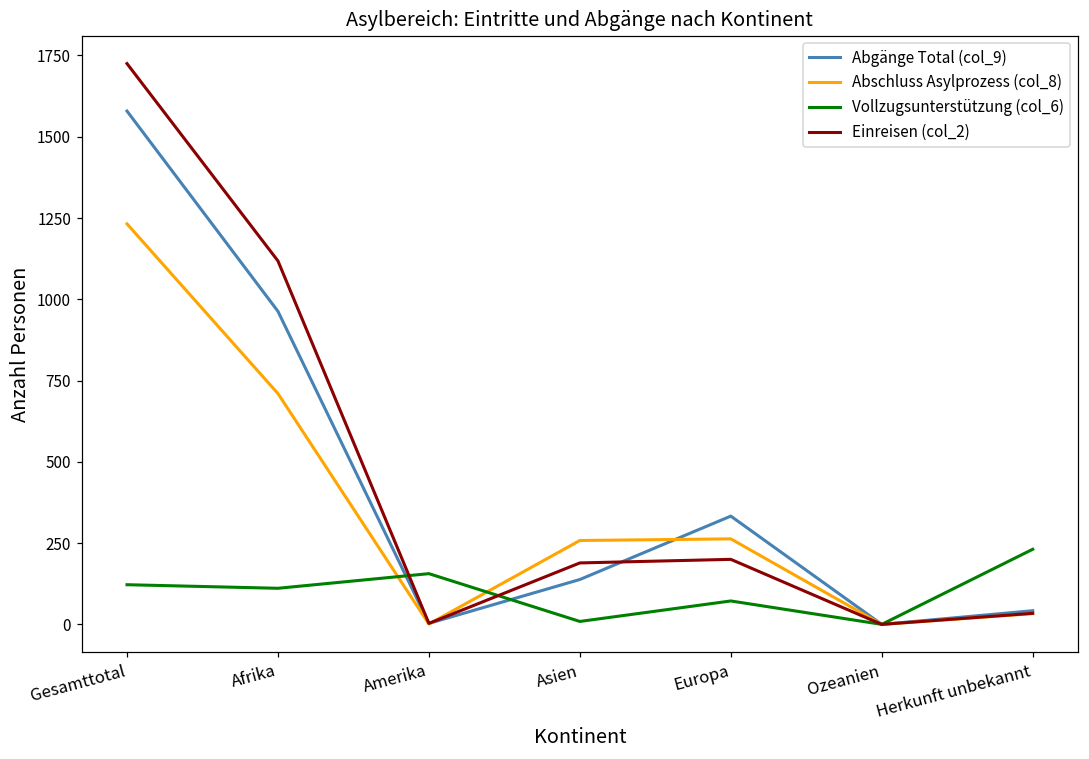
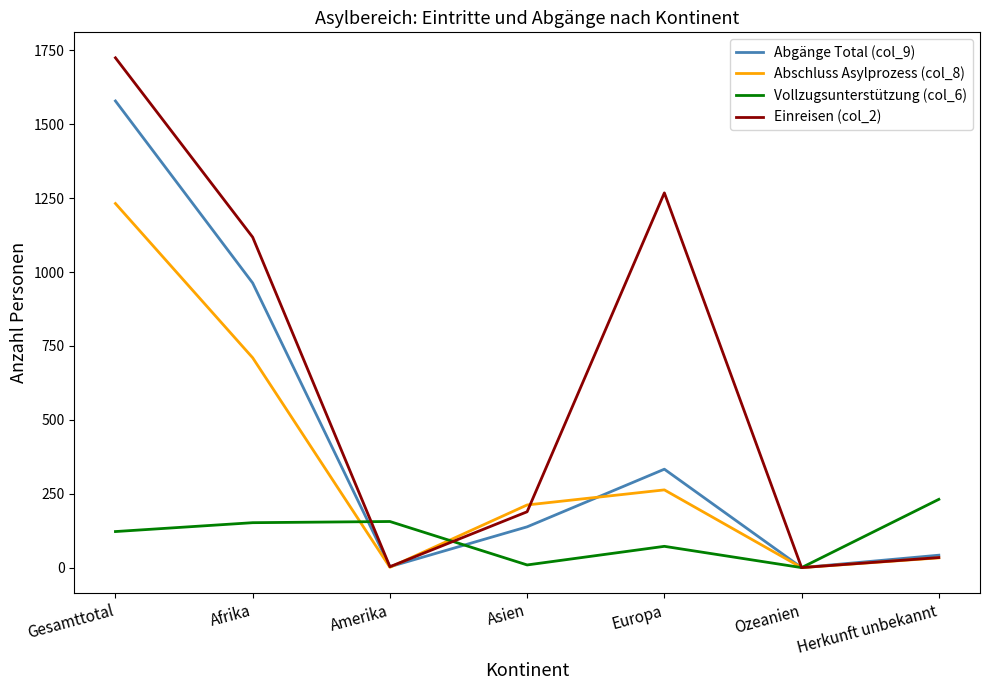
  {
    "Abgänge Total (col_9)": {
      "Gesamttotal": 1580,
      "Afrika": 960,
      "Asien": 140,
      "Europa": 330
    },
    "Abschluss Asylprozess (col_8)": {
      "Gesamttotal": 1230,
      "Afrika": 710,
-     "Asien": 260,
+     "Asien": 210,
      "Europa": 260
    },
    "Vollzugsunterstützung (col_6)": {
      "Gesamttotal": 120,
-     "Afrika": 110,
+     "Afrika": 150,
      "Amerika": 160,
      "Asien": 10,
      "Europa": 70,
      "Herkunft unbekannt": 230
    },
    "Einreisen (col_2)": {
      "Gesamttotal": 1730,
      "Afrika": 1120,
      "Asien": 190,
-     "Europa": 200
+     "Europa": 1270
    }
  }
